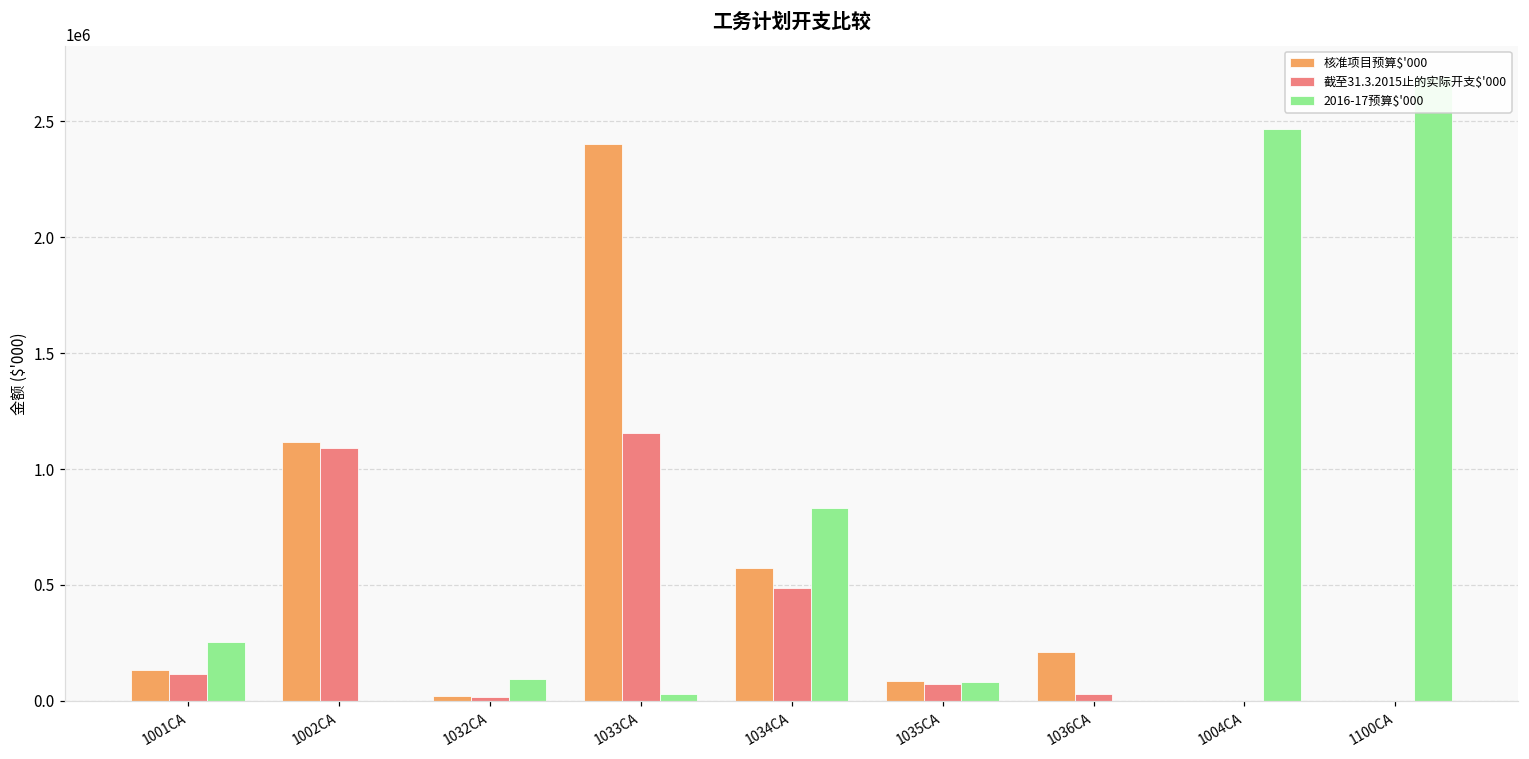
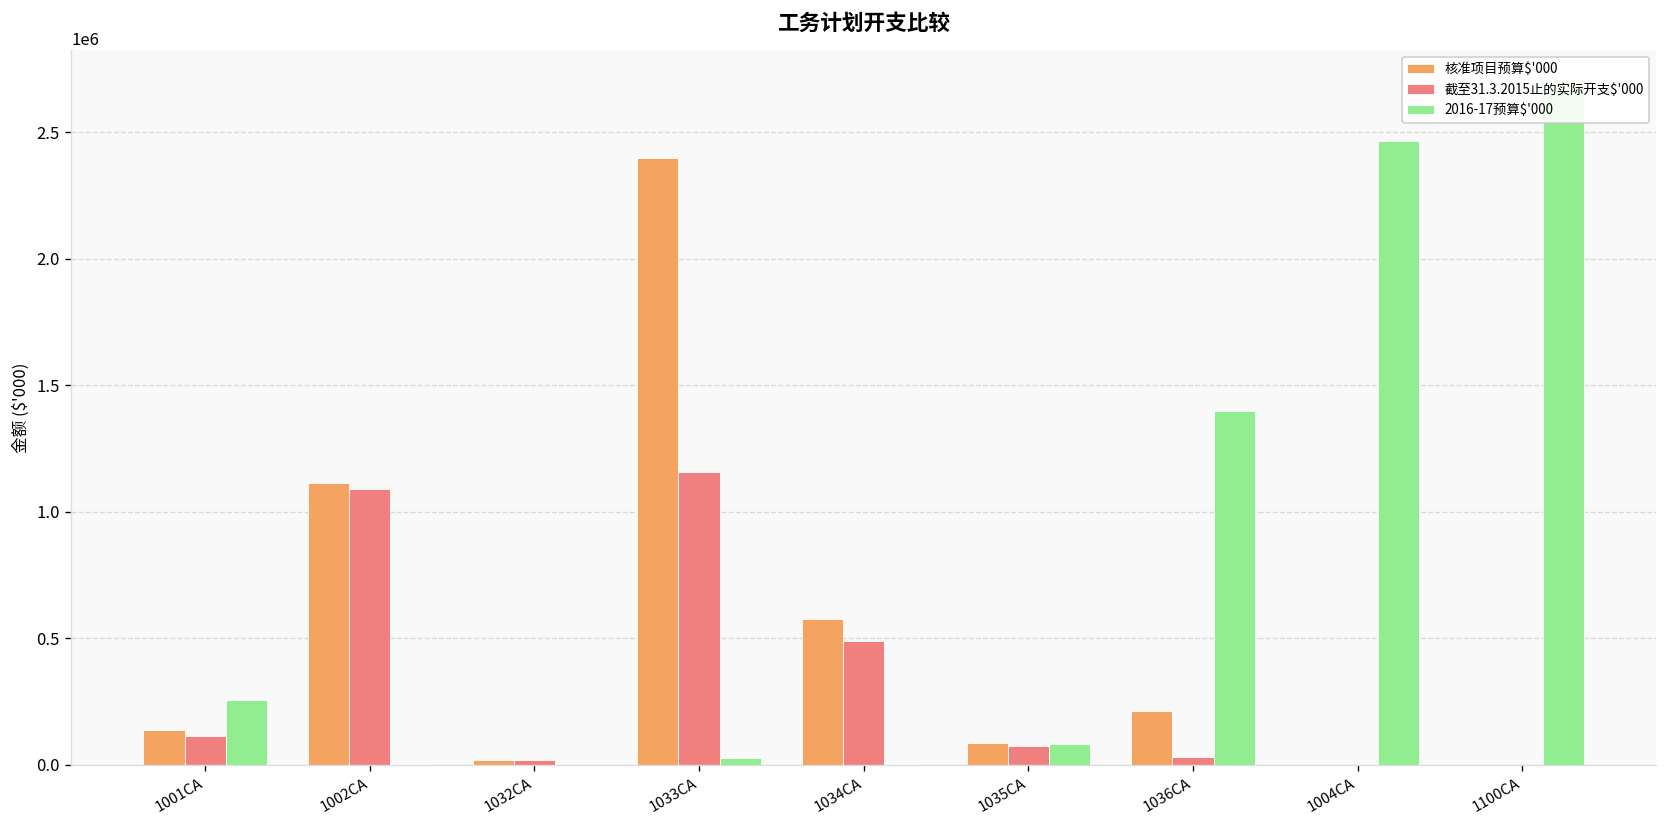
  {
    "2016-17预算$'000": {
      "1001CA": 260000,
-     "1032CA": 90000,
+     "1032CA": 0,
      "1033CA": 30000,
-     "1034CA": 830000,
+     "1034CA": 0,
      "1035CA": 80000,
-     "1036CA": 0,
+     "1036CA": 1400000,
      "1004CA": 2470000
    }
  }
